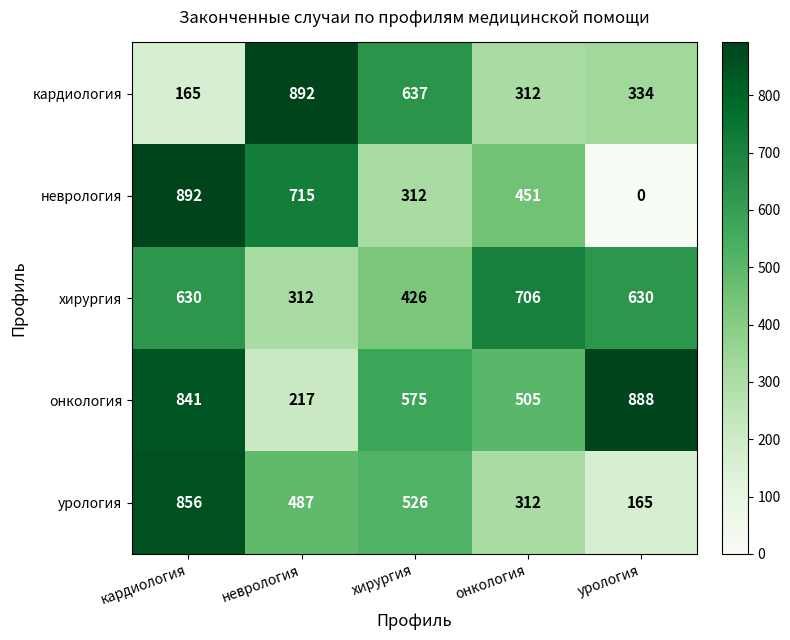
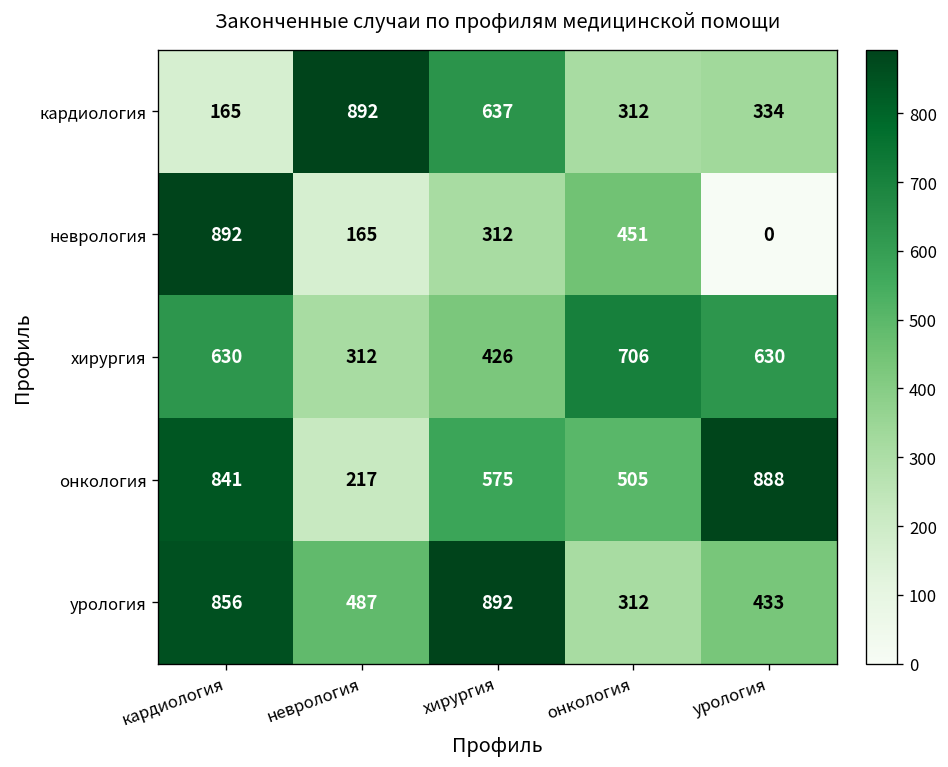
  {
    "кардиология": {
      "кардиология": 165,
      "неврология": 892,
      "хирургия": 637,
      "онкология": 312,
      "урология": 334
    },
    "неврология": {
      "кардиология": 892,
-     "неврология": 715,
+     "неврология": 165,
      "хирургия": 312,
      "онкология": 451,
      "урология": 0
    },
    "хирургия": {
      "кардиология": 630,
      "неврология": 312,
      "хирургия": 426,
      "онкология": 706,
      "урология": 630
    },
    "онкология": {
      "кардиология": 841,
      "неврология": 217,
      "хирургия": 575,
      "онкология": 505,
      "урология": 888
    },
    "урология": {
      "кардиология": 856,
      "неврология": 487,
-     "хирургия": 526,
+     "хирургия": 892,
      "онкология": 312,
-     "урология": 165
+     "урология": 433
    }
  }
